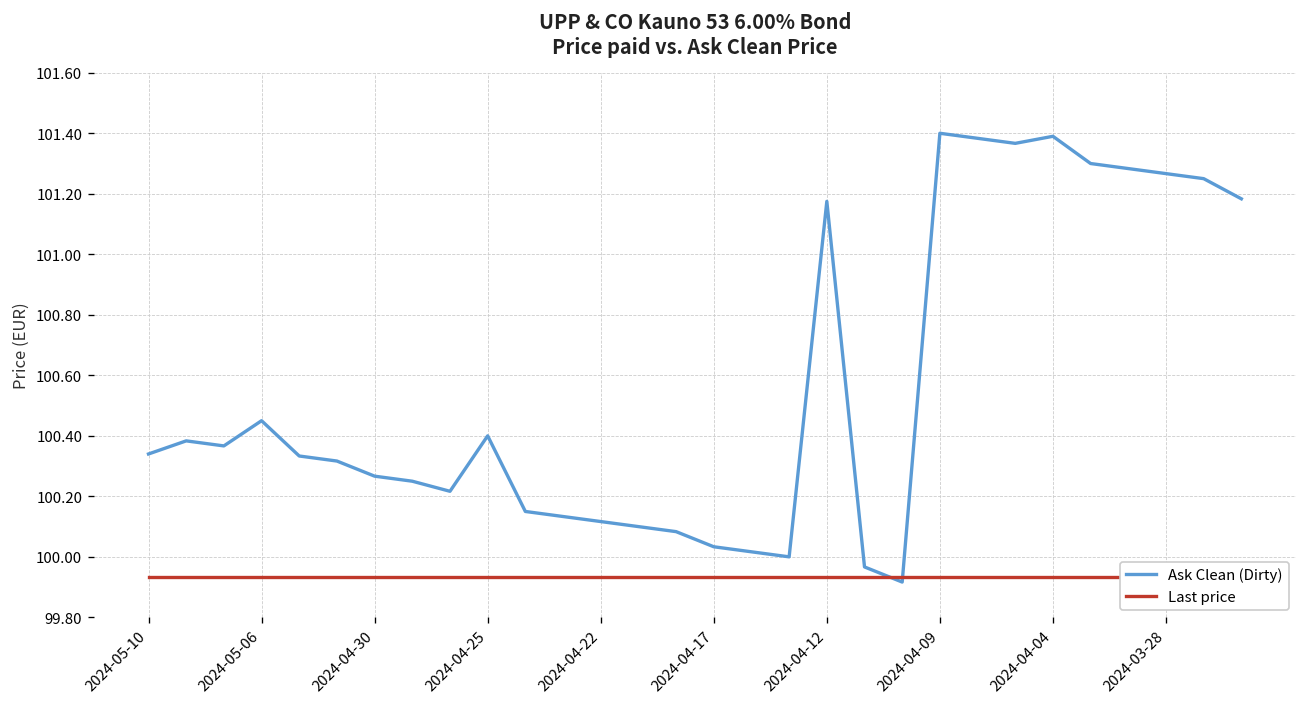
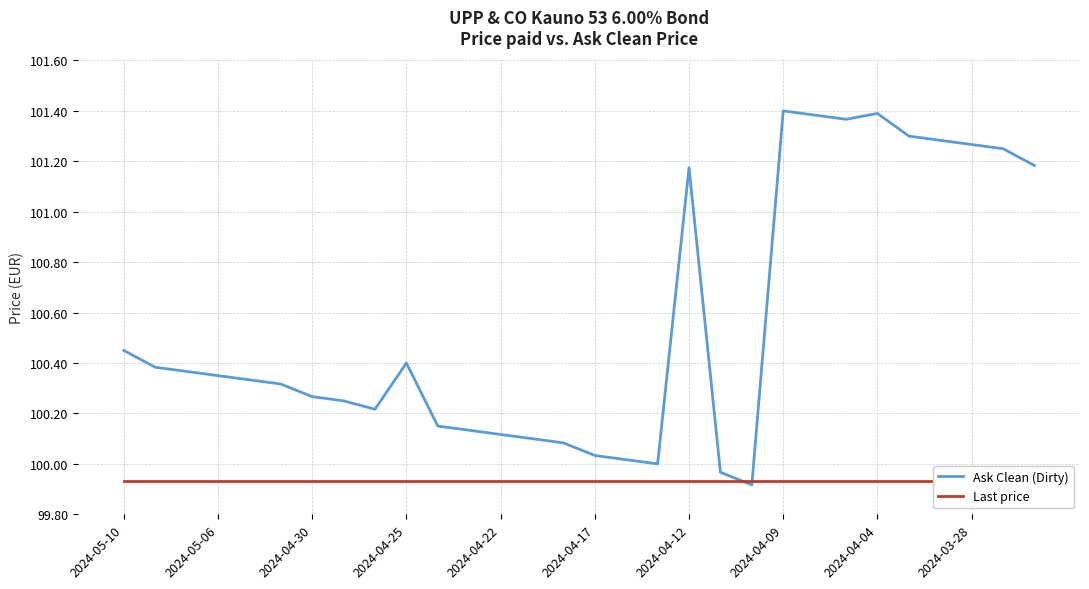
  {
    "Ask Clean (Dirty)": {
-     "2024-05-10": 100.34,
-     "2024-05-06": 100.45,
+     "2024-05-10": 100.45,
+     "2024-05-06": 100.35,
      "2024-04-30": 100.27,
      "2024-04-25": 100.40,
      "2024-04-22": 100.12,
      "2024-04-17": 100.03,
      "2024-04-12": 101.18,
      "2024-04-09": 101.40,
      "2024-04-04": 101.39,
      "2024-03-28": 101.27
    },
    "Last price": {
      "2024-05-10": 99.93,
      "2024-05-06": 99.93,
      "2024-04-30": 99.93,
      "2024-04-25": 99.93,
      "2024-04-22": 99.93,
      "2024-04-17": 99.93,
      "2024-04-12": 99.93,
      "2024-04-09": 99.93,
      "2024-04-04": 99.93
    }
  }
